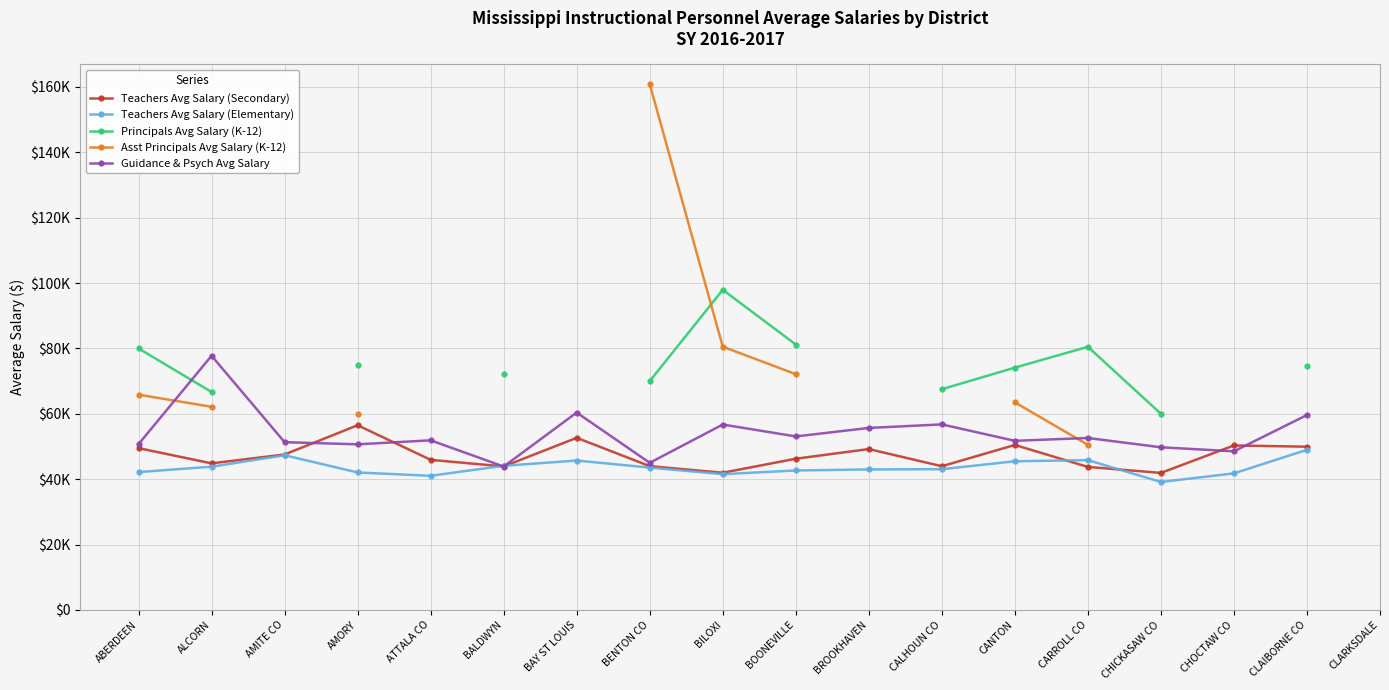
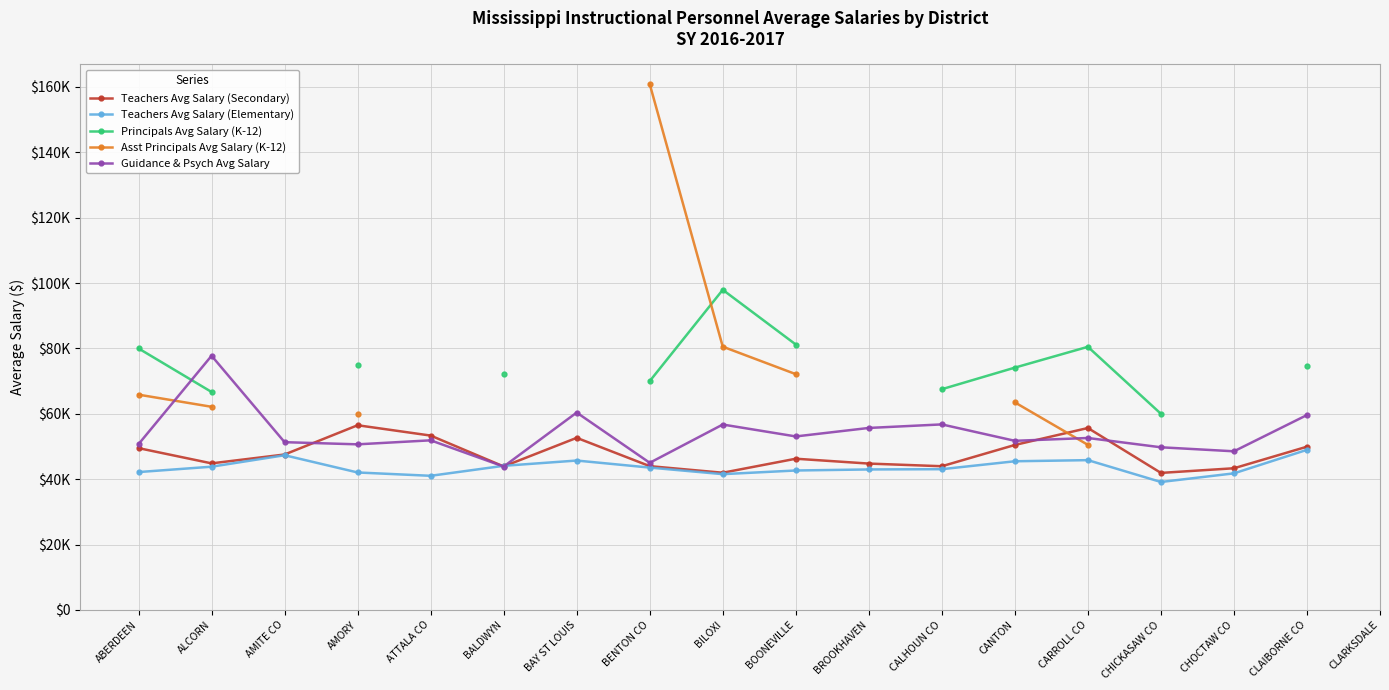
  {
    "Teachers Avg Salary (Secondary)": {
      "ABERDEEN": "$50000",
      "ALCORN": "$45000",
      "AMORY": "$57000",
-     "ATTALA CO": "$46000",
+     "ATTALA CO": "$53000",
      "BAY ST LOUIS": "$53000",
      "BOONEVILLE": "$46000",
-     "BROOKHAVEN": "$49000",
+     "BROOKHAVEN": "$45000",
      "CALHOUN CO": "$44000",
      "CANTON": "$50000",
-     "CARROLL CO": "$44000",
+     "CARROLL CO": "$56000",
      "CHICKASAW CO": "$42000",
-     "CHOCTAW CO": "$50000",
+     "CHOCTAW CO": "$43000",
      "CLAIBORNE CO": "$50000"
    },
    "Teachers Avg Salary (Elementary)": {
      "ABERDEEN": "$42000",
      "ALCORN": "$44000",
      "AMORY": "$42000",
      "ATTALA CO": "$41000",
      "BAY ST LOUIS": "$46000",
      "BOONEVILLE": "$43000",
      "BROOKHAVEN": "$43000",
      "CALHOUN CO": "$43000",
      "CANTON": "$45000",
      "CARROLL CO": "$46000",
      "CHICKASAW CO": "$39000",
      "CHOCTAW CO": "$42000",
      "CLAIBORNE CO": "$49000"
    },
    "Principals Avg Salary (K-12)": {
      "ABERDEEN": "$80000",
      "ALCORN": "$67000",
      "AMORY": "$75000",
      "BALDWYN": "$72000",
      "BENTON CO": "$70000",
      "BILOXI": "$98000",
      "BOONEVILLE": "$81000",
      "CALHOUN CO": "$68000",
      "CANTON": "$74000",
      "CARROLL CO": "$81000",
      "CHICKASAW CO": "$60000",
      "CLAIBORNE CO": "$75000"
    },
    "Asst Principals Avg Salary (K-12)": {
      "ABERDEEN": "$66000",
      "ALCORN": "$62000",
      "AMORY": "$60000",
      "BENTON CO": "$161000",
      "BILOXI": "$81000",
      "BOONEVILLE": "$72000",
      "CANTON": "$63000",
      "CARROLL CO": "$51000"
    },
    "Guidance & Psych Avg Salary": {
      "ABERDEEN": "$51000",
      "ALCORN": "$78000",
      "AMITE CO": "$51000",
      "AMORY": "$51000",
      "ATTALA CO": "$52000",
      "BAY ST LOUIS": "$60000",
      "BENTON CO": "$45000",
      "BILOXI": "$57000",
      "BOONEVILLE": "$53000",
      "BROOKHAVEN": "$56000",
      "CALHOUN CO": "$57000",
      "CANTON": "$52000",
      "CARROLL CO": "$53000",
      "CHICKASAW CO": "$50000",
      "CHOCTAW CO": "$49000",
      "CLAIBORNE CO": "$60000"
    }
  }
